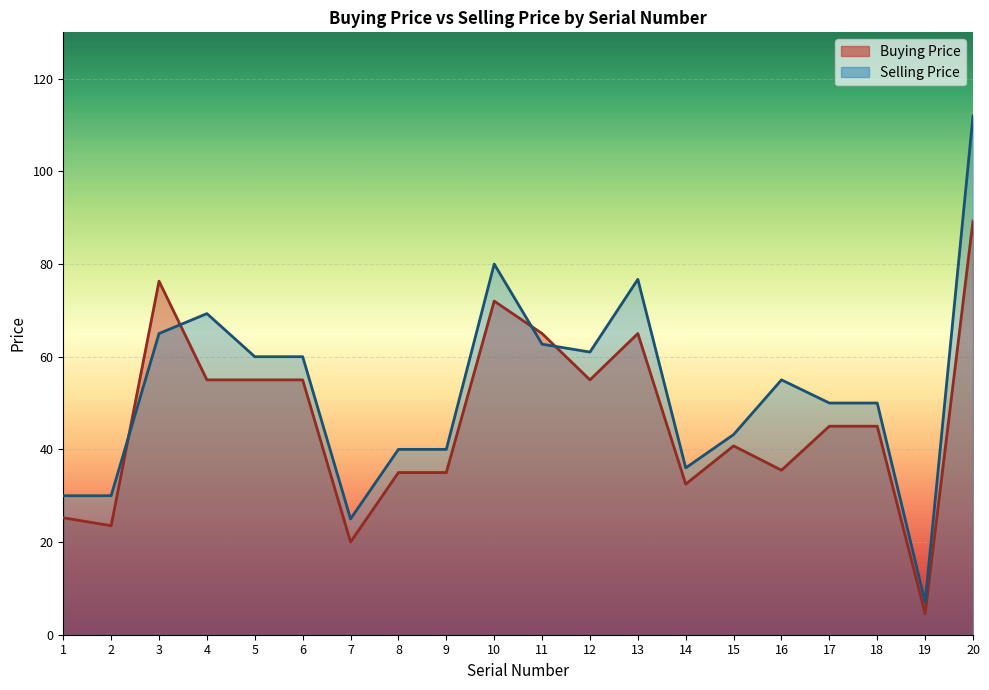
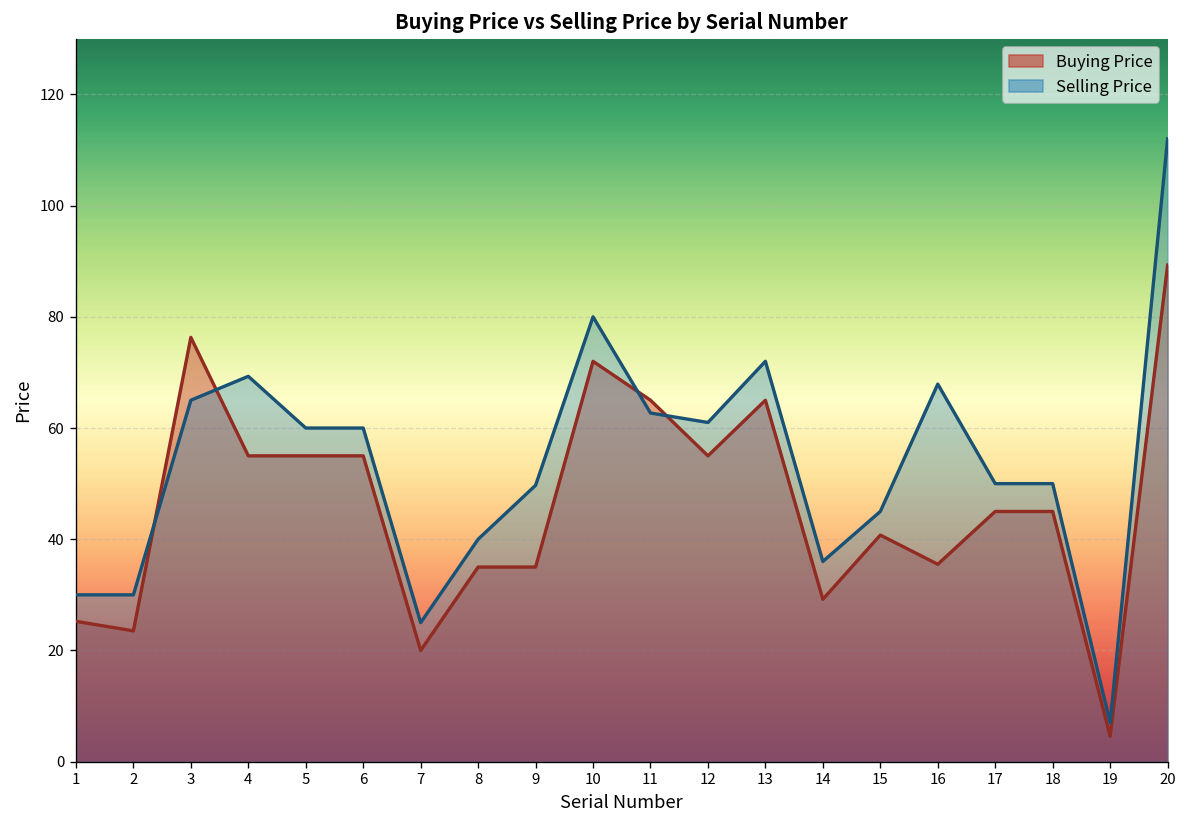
  {
    "Buying Price": {
      "1": 25,
      "2": 24,
      "3": 76,
      "4": 55,
      "5": 55,
      "6": 55,
      "7": 20,
      "8": 35,
      "9": 35,
      "10": 72,
      "11": 65,
      "12": 55,
      "13": 65,
-     "14": 33,
+     "14": 29,
      "15": 41,
      "16": 36,
      "17": 45,
      "18": 45,
      "19": 5,
      "20": 89
    },
    "Selling Price": {
      "1": 30,
      "2": 30,
      "3": 65,
      "4": 69,
      "5": 60,
      "6": 60,
      "7": 25,
      "8": 40,
-     "9": 40,
+     "9": 50,
      "10": 80,
      "11": 63,
      "12": 61,
-     "13": 77,
+     "13": 72,
      "14": 36,
-     "15": 43,
-     "16": 55,
+     "15": 45,
+     "16": 68,
      "17": 50,
      "18": 50,
      "19": 7,
      "20": 112
    }
  }
